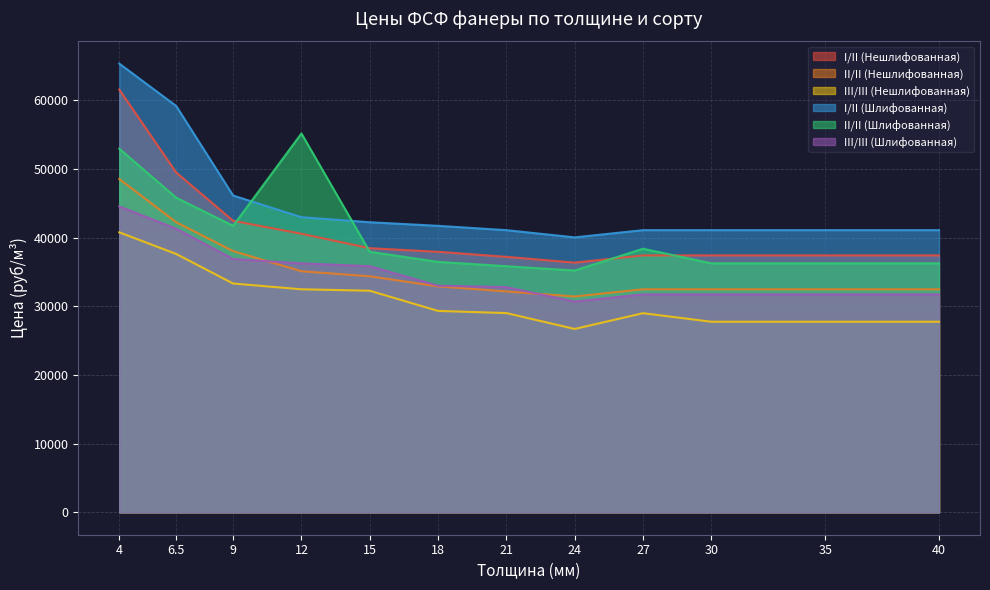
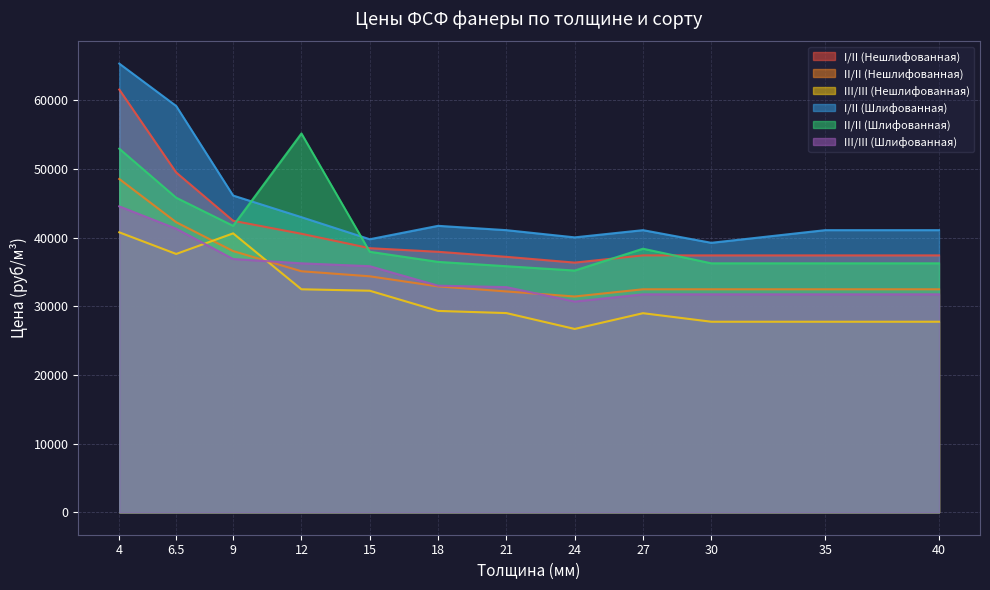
  {
    "III/III (Нешлифованная)": {
      "4": 41000,
      "6.5": 38000,
-     "9": 33000,
+     "9": 41000,
      "12": 32000,
      "15": 32000,
      "18": 29000,
      "21": 29000,
      "24": 27000,
      "27": 29000,
      "30": 28000,
      "35": 28000,
      "40": 28000
    },
    "I/II (Шлифованная)": {
      "4": 65000,
      "6.5": 59000,
      "9": 46000,
      "12": 43000,
-     "15": 42000,
+     "15": 40000,
      "18": 42000,
      "21": 41000,
      "24": 40000,
      "27": 41000,
-     "30": 41000,
+     "30": 39000,
      "35": 41000,
      "40": 41000
    },
    "II/II (Шлифованная)": {
      "4": 53000,
      "6.5": 46000,
      "9": 42000,
      "12": 55000,
      "15": 38000,
      "18": 36000,
      "21": 36000,
      "24": 35000,
      "27": 38000,
      "30": 36000,
      "35": 36000,
      "40": 36000
    },
    "III/III (Шлифованная)": {
      "4": 45000,
      "6.5": 41000,
      "9": 37000,
      "12": 36000,
      "15": 36000,
      "21": 33000,
      "24": 31000,
      "27": 32000,
      "30": 32000,
      "35": 32000,
      "40": 32000
    }
  }
